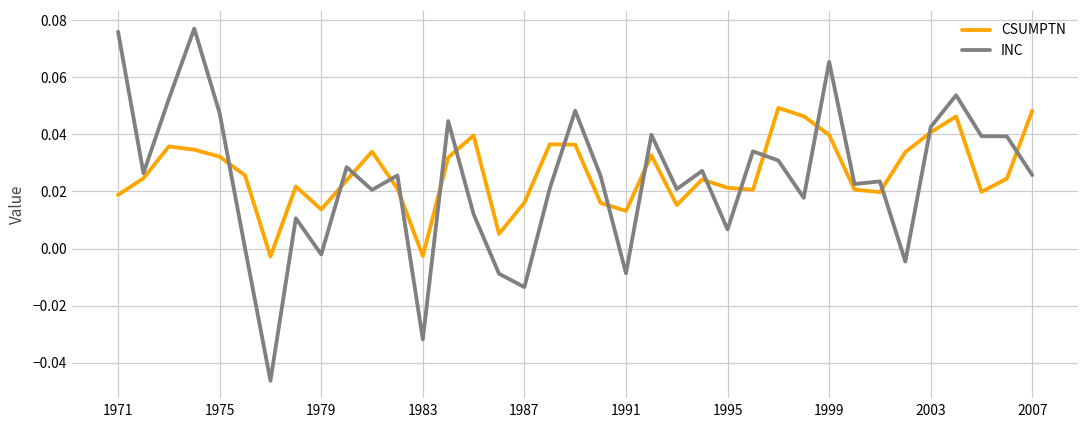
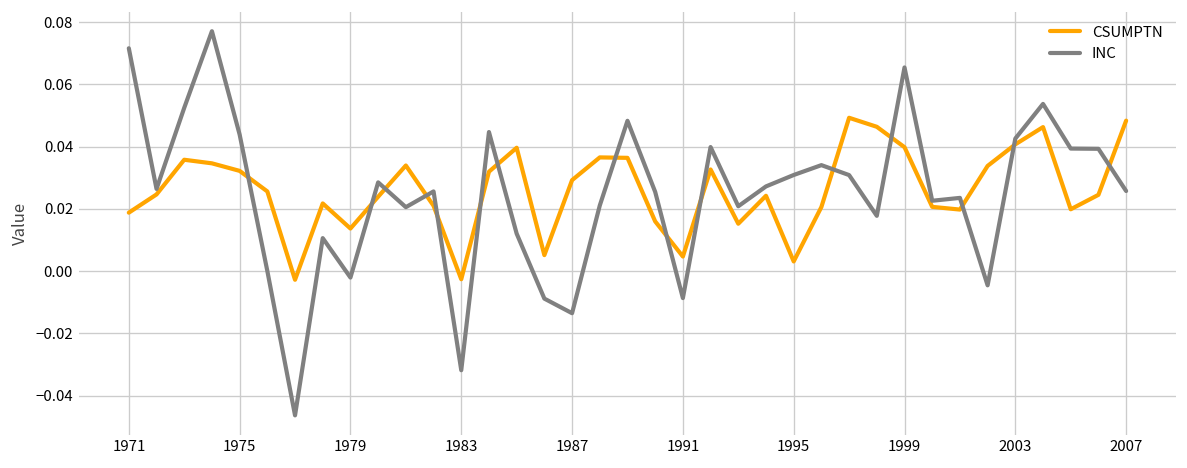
  {
    "CSUMPTN": {
      "1971": 0.019,
      "1975": 0.032,
      "1979": 0.014,
      "1983": -0.003,
-     "1987": 0.016,
-     "1991": 0.013,
-     "1995": 0.021,
+     "1987": 0.029,
+     "1991": 0.005,
+     "1995": 0.003,
      "1999": 0.040,
      "2003": 0.041,
      "2007": 0.048
    },
    "INC": {
-     "1971": 0.076,
-     "1975": 0.047,
+     "1971": 0.072,
+     "1975": 0.044,
      "1979": -0.002,
      "1983": -0.032,
      "1987": -0.014,
      "1991": -0.009,
-     "1995": 0.007,
+     "1995": 0.031,
      "1999": 0.065,
      "2003": 0.043,
      "2007": 0.026
    }
  }
